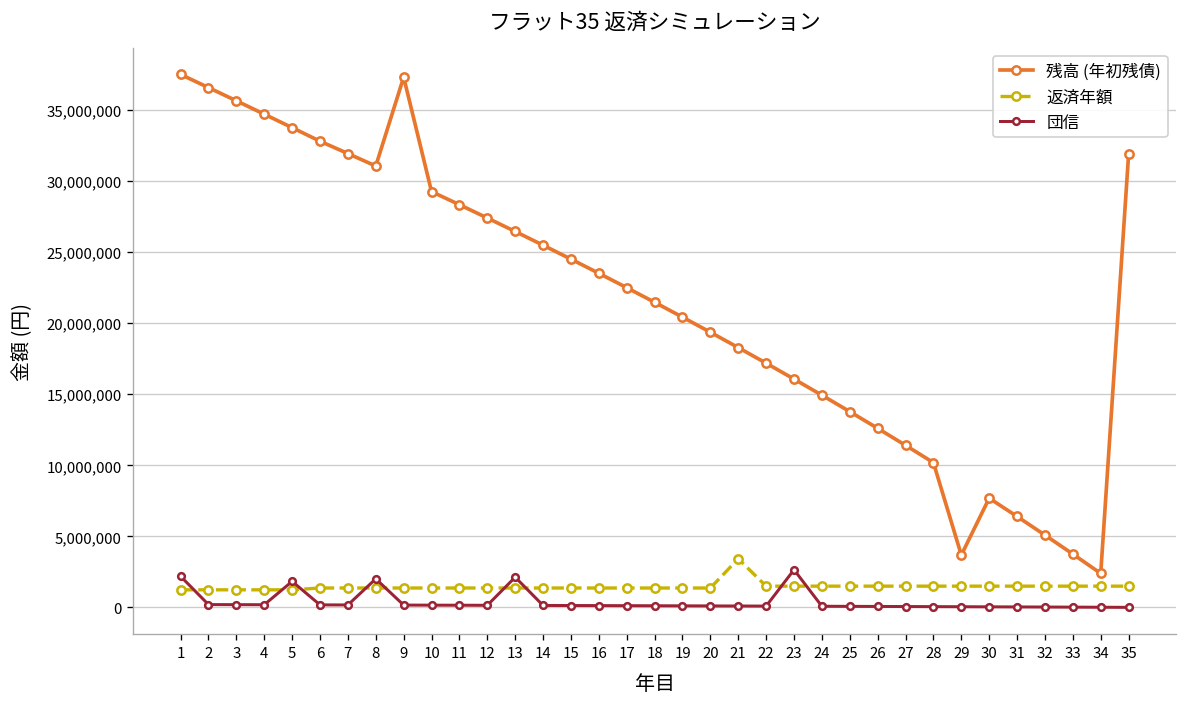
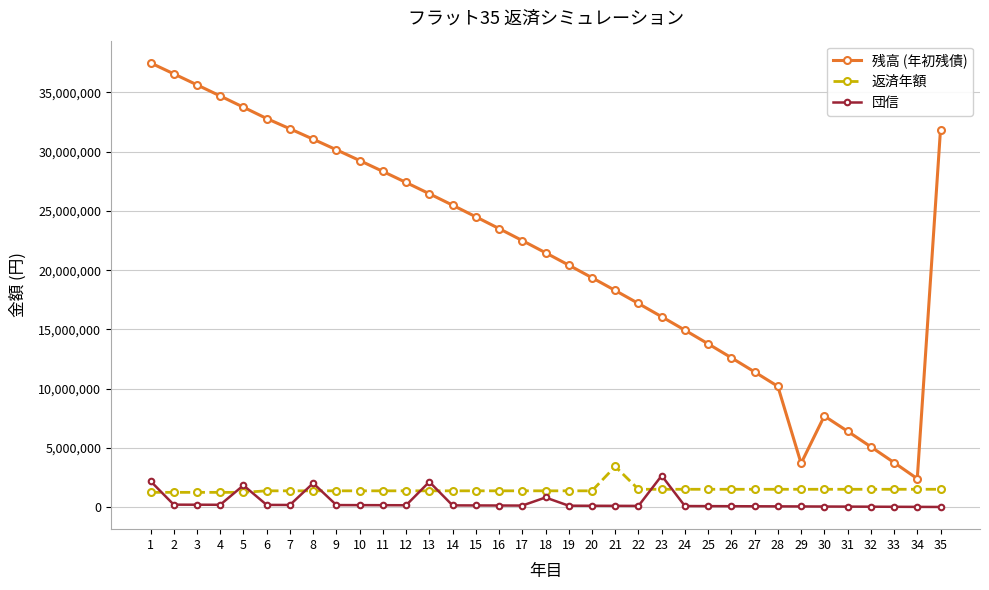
  {
    "残高 (年初残債)": {
      "1": "37,500,000",
      "2": "36,600,000",
      "3": "35,600,000",
      "4": "34,700,000",
      "5": "33,800,000",
      "6": "32,800,000",
      "7": "31,900,000",
      "8": "31,100,000",
-     "9": "37,300,000",
+     "9": "30,200,000",
      "10": "29,300,000",
      "11": "28,300,000",
      "12": "27,400,000",
      "13": "26,500,000",
      "14": "25,500,000",
      "15": "24,500,000",
      "16": "23,500,000",
      "17": "22,500,000",
      "18": "21,500,000",
      "19": "20,400,000",
      "20": "19,400,000",
      "21": "18,300,000",
      "22": "17,200,000",
      "23": "16,100,000",
      "24": "14,900,000",
      "25": "13,800,000",
      "26": "12,600,000",
      "27": "11,400,000",
      "28": "10,200,000",
      "29": "3,700,000",
      "30": "7,700,000",
      "31": "6,400,000",
      "32": "5,100,000",
      "33": "3,800,000",
      "34": "2,400,000",
      "35": "31,900,000"
    },
    "返済年額": {
      "1": "1,200,000",
      "2": "1,200,000",
      "3": "1,200,000",
      "4": "1,200,000",
      "5": "1,200,000",
      "6": "1,400,000",
      "7": "1,400,000",
      "8": "1,400,000",
      "9": "1,400,000",
      "10": "1,400,000",
      "11": "1,400,000",
      "12": "1,400,000",
      "13": "1,400,000",
      "14": "1,400,000",
      "15": "1,400,000",
      "16": "1,400,000",
      "17": "1,400,000",
      "18": "1,400,000",
      "19": "1,400,000",
      "20": "1,400,000",
      "21": "3,400,000",
      "22": "1,500,000",
      "23": "1,500,000",
      "24": "1,500,000",
      "25": "1,500,000",
      "26": "1,500,000",
      "27": "1,500,000",
      "28": "1,500,000",
      "29": "1,500,000",
      "30": "1,500,000",
      "31": "1,500,000",
      "32": "1,500,000",
      "33": "1,500,000",
      "34": "1,500,000",
      "35": "1,500,000"
    },
    "団信": {
      "1": "2,200,000",
      "2": "200,000",
      "3": "200,000",
      "4": "200,000",
      "5": "1,800,000",
      "6": "200,000",
      "7": "200,000",
      "8": "2,000,000",
      "9": "200,000",
      "10": "200,000",
      "11": "200,000",
      "12": "100,000",
      "13": "2,100,000",
      "14": "100,000",
      "15": "100,000",
      "16": "100,000",
      "17": "100,000",
-     "18": "100,000",
+     "18": "800,000",
      "19": "100,000",
      "20": "100,000",
      "21": "100,000",
      "22": "100,000",
      "23": "2,700,000",
      "24": "100,000",
      "25": "100,000",
      "26": "100,000",
      "27": "100,000",
      "28": "100,000",
      "29": "0",
      "30": "0",
      "31": "0",
      "32": "0",
      "33": "0",
      "34": "0",
      "35": "0"
    }
  }
